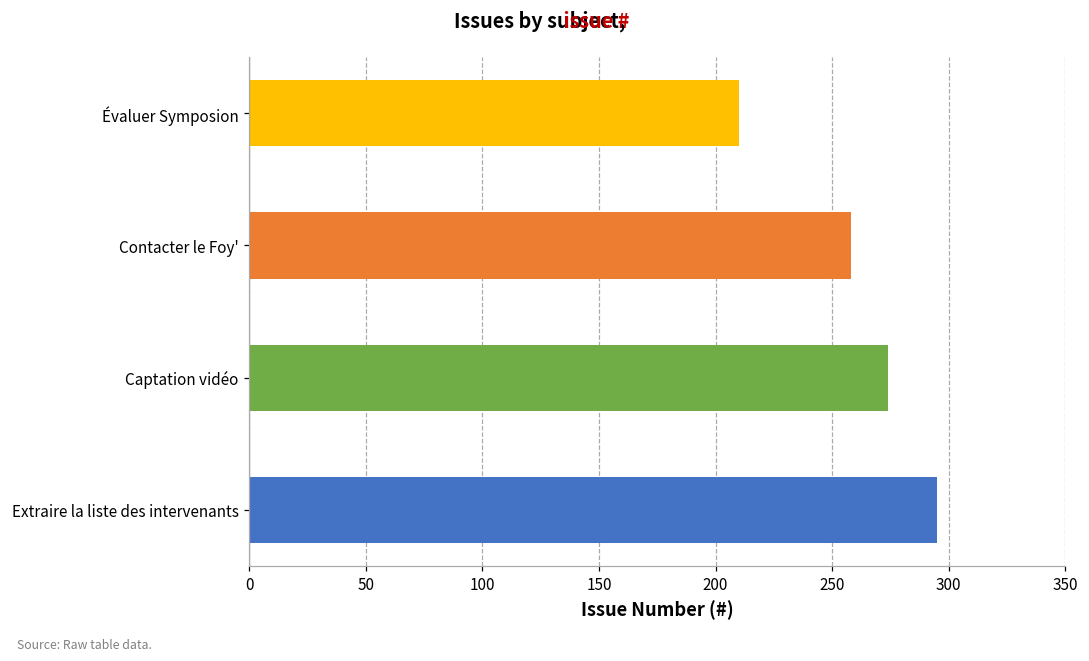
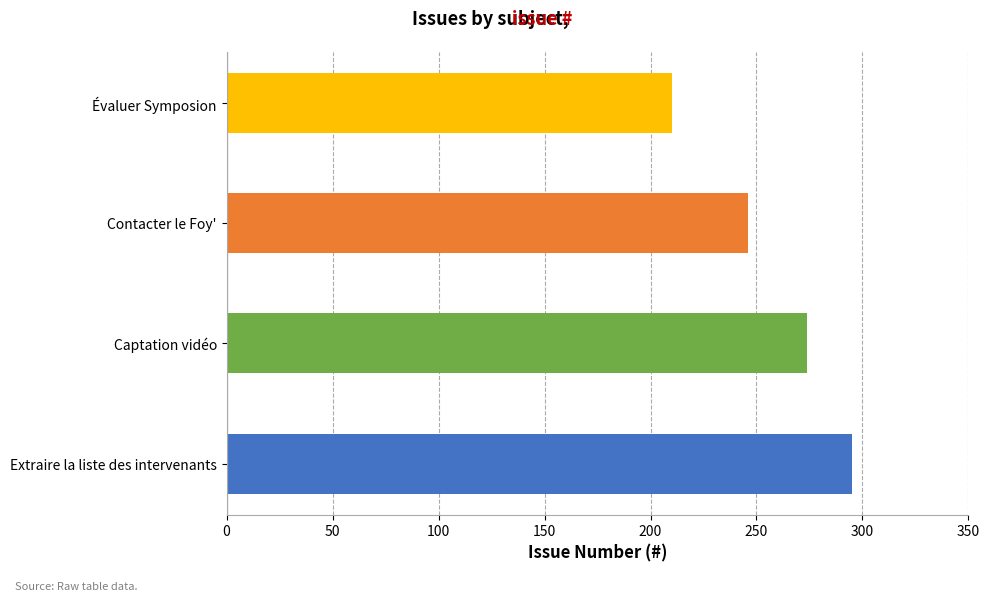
  {
    "Évaluer Symposion": 210,
-   "Contacter le Foy'": 258,
+   "Contacter le Foy'": 246,
    "Captation vidéo": 274,
    "Extraire la liste des intervenants": 295
  }
